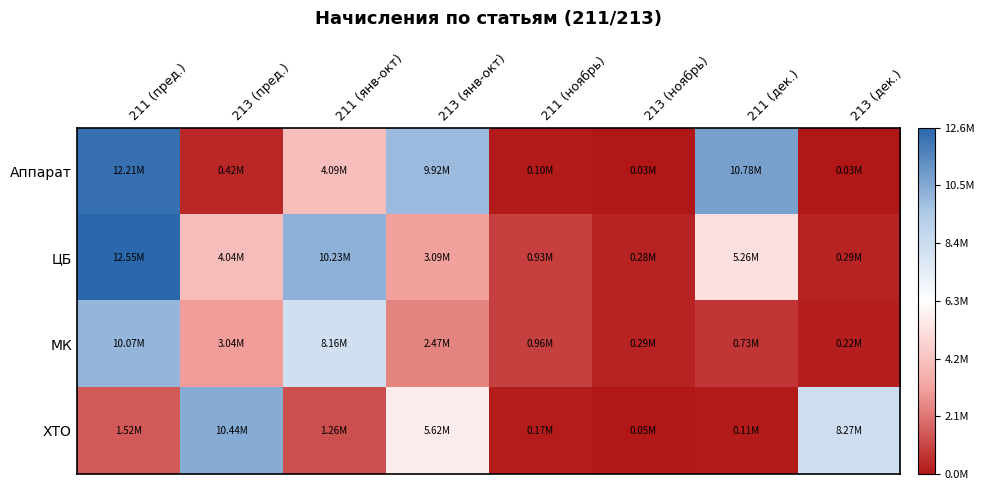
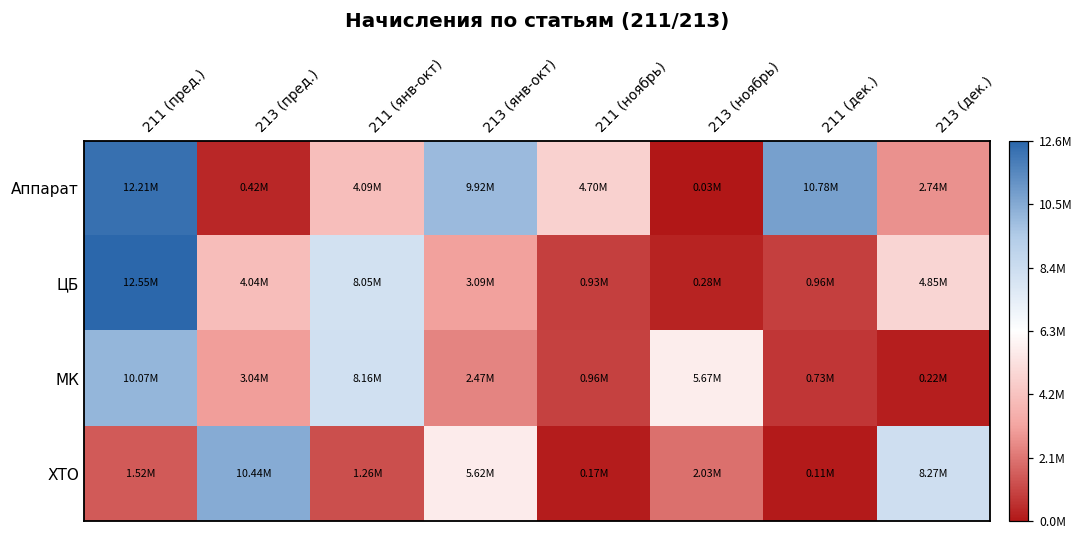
  {
    "Аппарат": {
      "211 (пред.)": "12.21M",
      "213 (пред.)": "0.42M",
      "211 (янв-окт)": "4.09M",
      "213 (янв-окт)": "9.92M",
-     "211 (ноябрь)": "0.10M",
+     "211 (ноябрь)": "4.70M",
      "213 (ноябрь)": "0.03M",
      "211 (дек.)": "10.78M",
-     "213 (дек.)": "0.03M"
+     "213 (дек.)": "2.74M"
    },
    "ЦБ": {
      "211 (пред.)": "12.55M",
      "213 (пред.)": "4.04M",
-     "211 (янв-окт)": "10.23M",
+     "211 (янв-окт)": "8.05M",
      "213 (янв-окт)": "3.09M",
      "211 (ноябрь)": "0.93M",
      "213 (ноябрь)": "0.28M",
-     "211 (дек.)": "5.26M",
-     "213 (дек.)": "0.29M"
+     "211 (дек.)": "0.96M",
+     "213 (дек.)": "4.85M"
    },
    "МК": {
      "211 (пред.)": "10.07M",
      "213 (пред.)": "3.04M",
      "211 (янв-окт)": "8.16M",
      "213 (янв-окт)": "2.47M",
      "211 (ноябрь)": "0.96M",
-     "213 (ноябрь)": "0.29M",
+     "213 (ноябрь)": "5.67M",
      "211 (дек.)": "0.73M",
      "213 (дек.)": "0.22M"
    },
    "ХТО": {
      "211 (пред.)": "1.52M",
      "213 (пред.)": "10.44M",
      "211 (янв-окт)": "1.26M",
      "213 (янв-окт)": "5.62M",
      "211 (ноябрь)": "0.17M",
-     "213 (ноябрь)": "0.05M",
+     "213 (ноябрь)": "2.03M",
      "211 (дек.)": "0.11M",
      "213 (дек.)": "8.27M"
    }
  }
